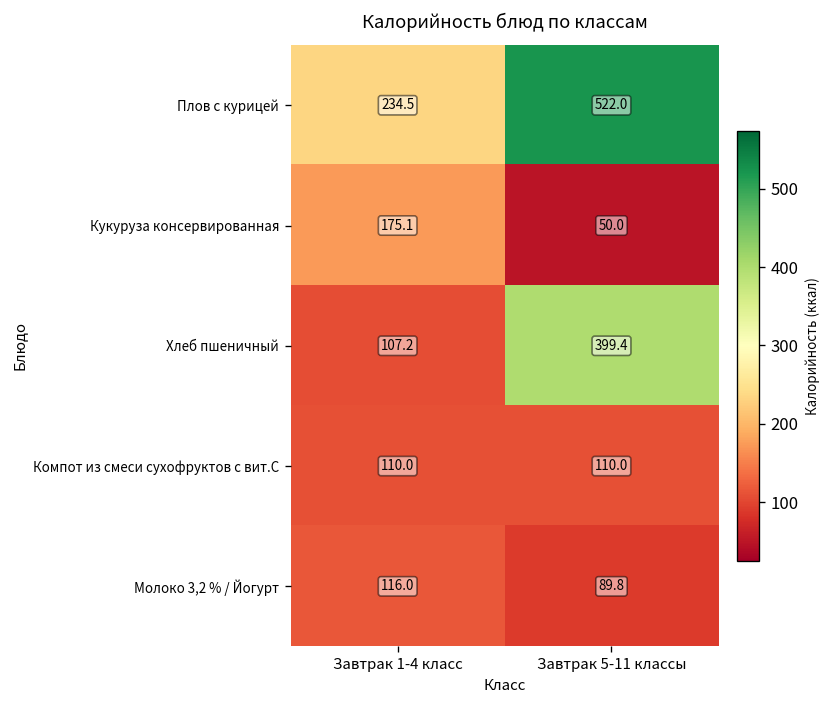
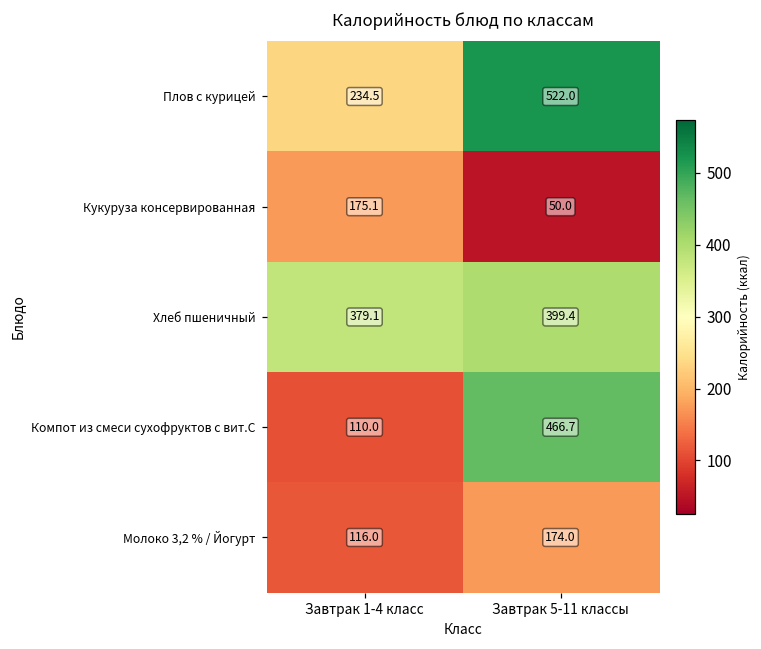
  {
    "Хлеб пшеничный": {
-     "Завтрак 1-4 класс": 107.2
+     "Завтрак 1-4 класс": 379.1
    },
    "Компот из смеси сухофруктов с вит.С": {
-     "Завтрак 5-11 классы": 110.0
+     "Завтрак 5-11 классы": 466.7
    },
    "Молоко 3,2 % / Йогурт": {
-     "Завтрак 5-11 классы": 89.8
+     "Завтрак 5-11 классы": 174.0
    }
  }
